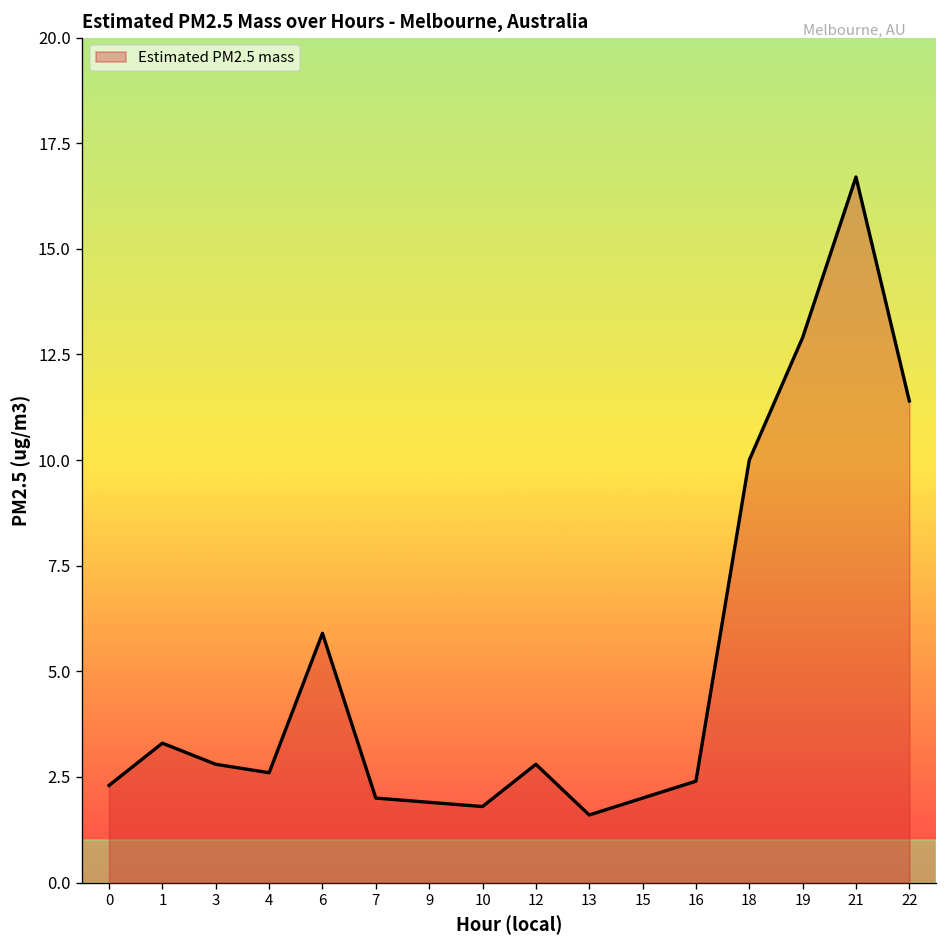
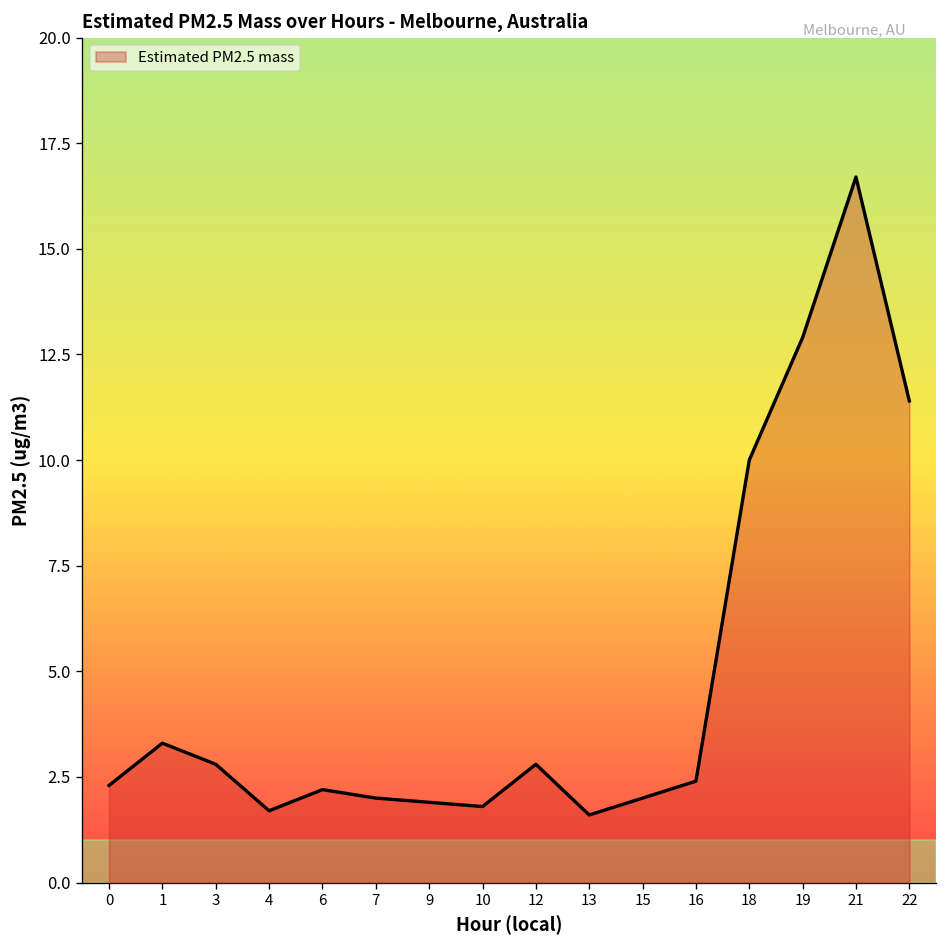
  {
    "0": 2.3,
    "1": 3.3,
    "3": 2.8,
-   "4": 2.6,
-   "6": 5.9,
+   "4": 1.7,
+   "6": 2.2,
    "7": 2.0,
    "9": 1.9,
    "10": 1.8,
    "12": 2.8,
    "13": 1.6,
    "15": 2.0,
    "16": 2.4,
    "18": 10.0,
    "19": 12.9,
    "21": 16.7,
    "22": 11.4
  }
